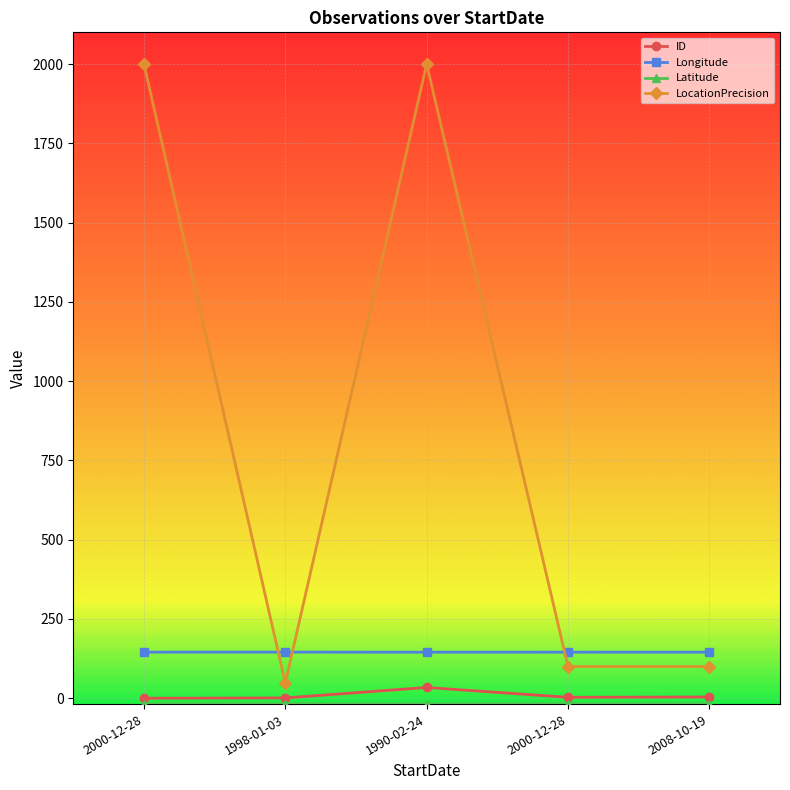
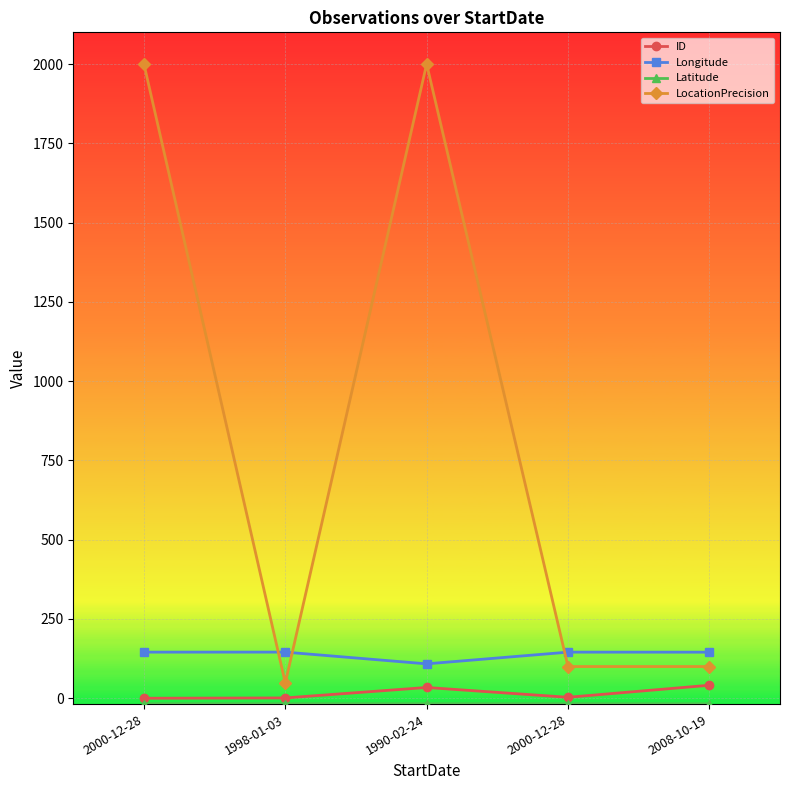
  {
    "ID": {
      "1998-01-03": 0,
      "1990-02-24": 30,
-     "2008-10-19": 0
+     "2008-10-19": 40
    },
    "Longitude": {
      "1998-01-03": 150,
-     "1990-02-24": 150,
+     "1990-02-24": 110,
      "2008-10-19": 150
    },
    "Latitude": {
      "1998-01-03": -20,
      "1990-02-24": -20,
      "2008-10-19": -20
    },
    "LocationPrecision": {
      "1998-01-03": 50,
      "1990-02-24": 2000,
      "2008-10-19": 100
    }
  }
